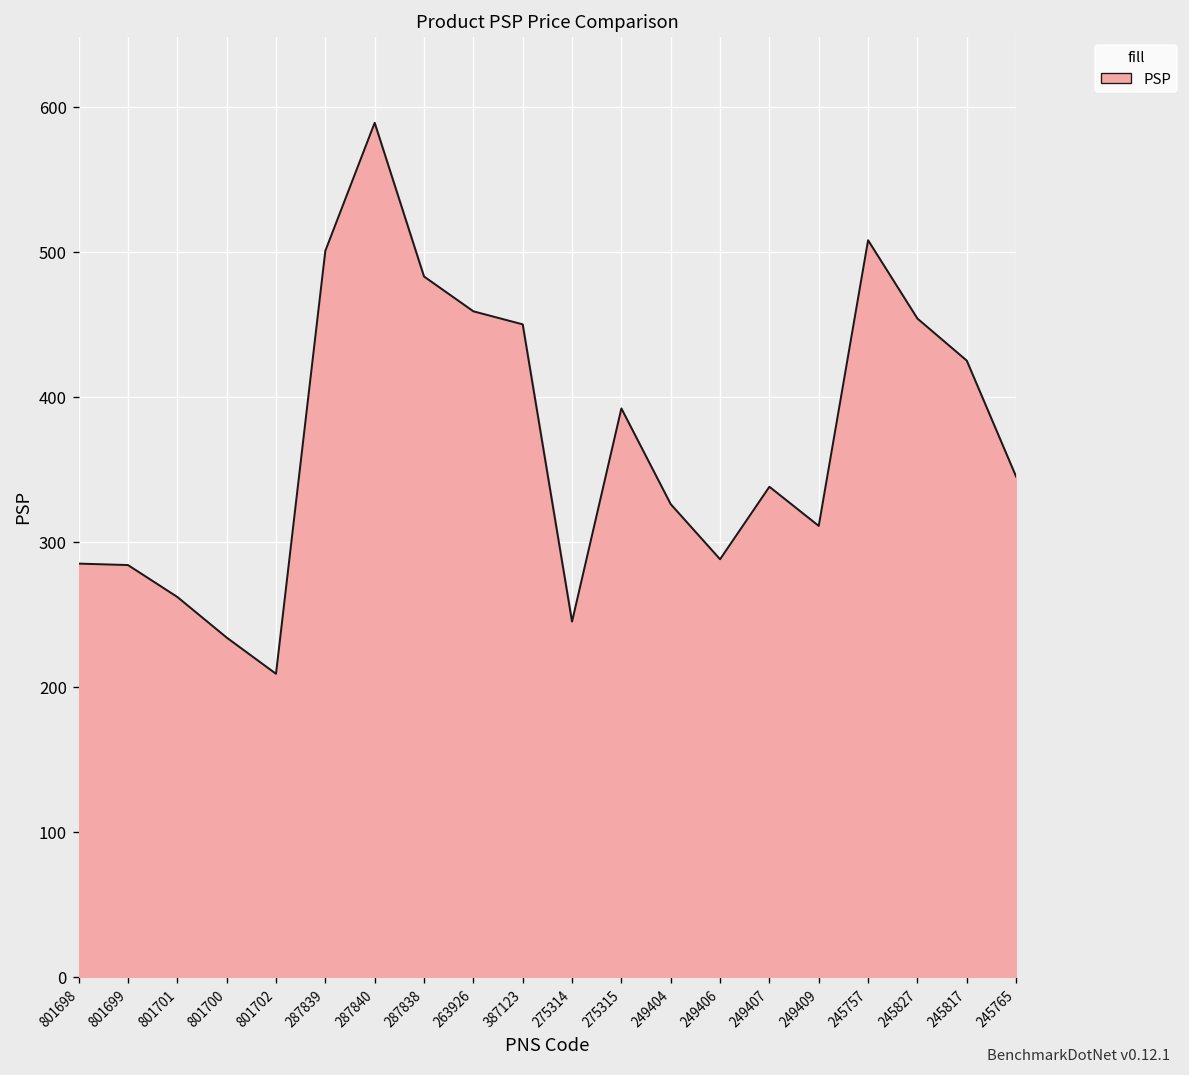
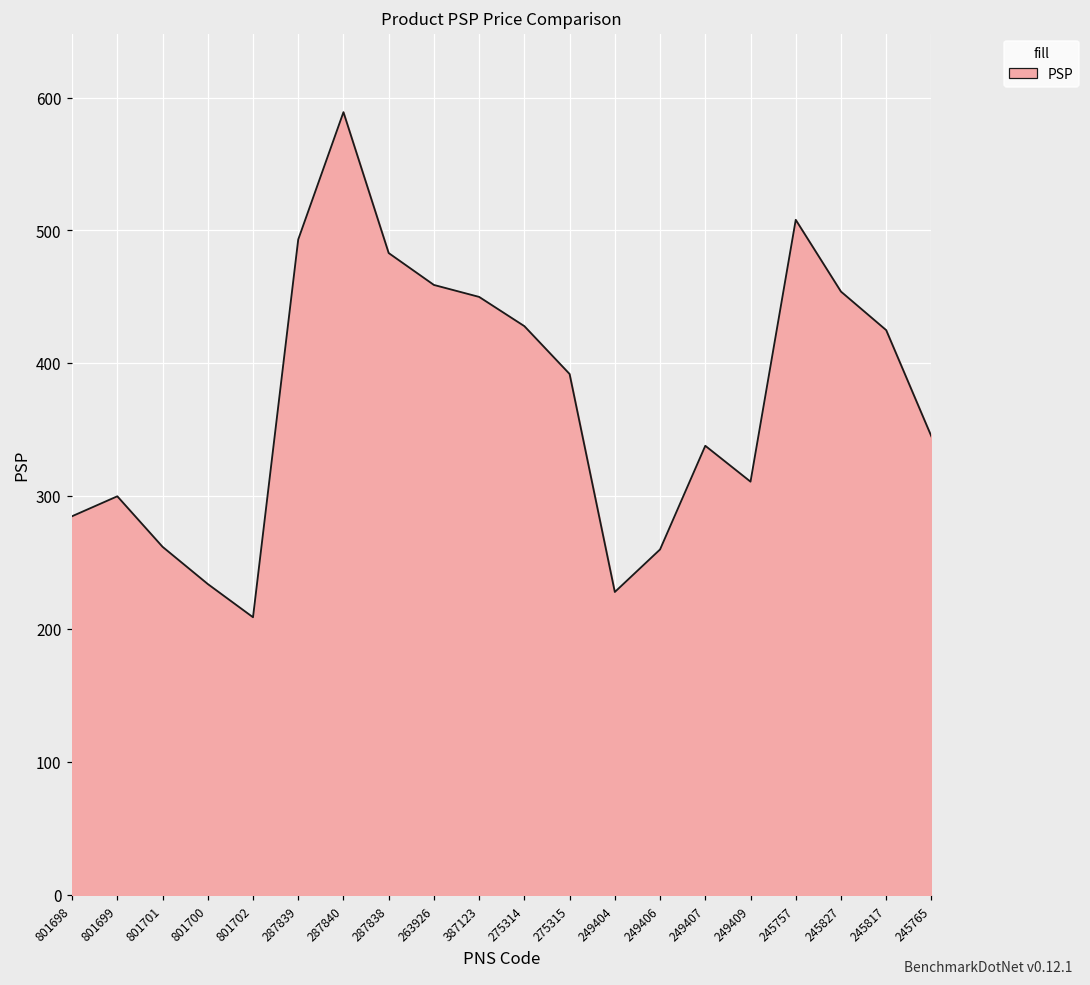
  {
    "801698": 285,
-   "801699": 284,
+   "801699": 300,
    "801701": 262,
    "801700": 234,
    "801702": 209,
-   "287839": 501,
+   "287839": 493,
    "287840": 589,
    "287838": 483,
    "263926": 459,
    "387123": 450,
-   "275314": 245,
+   "275314": 428,
    "275315": 392,
-   "249404": 326,
-   "249406": 288,
+   "249404": 228,
+   "249406": 260,
    "249407": 338,
    "249409": 311,
    "245757": 508,
    "245827": 454,
    "245817": 425,
    "245765": 345
  }
